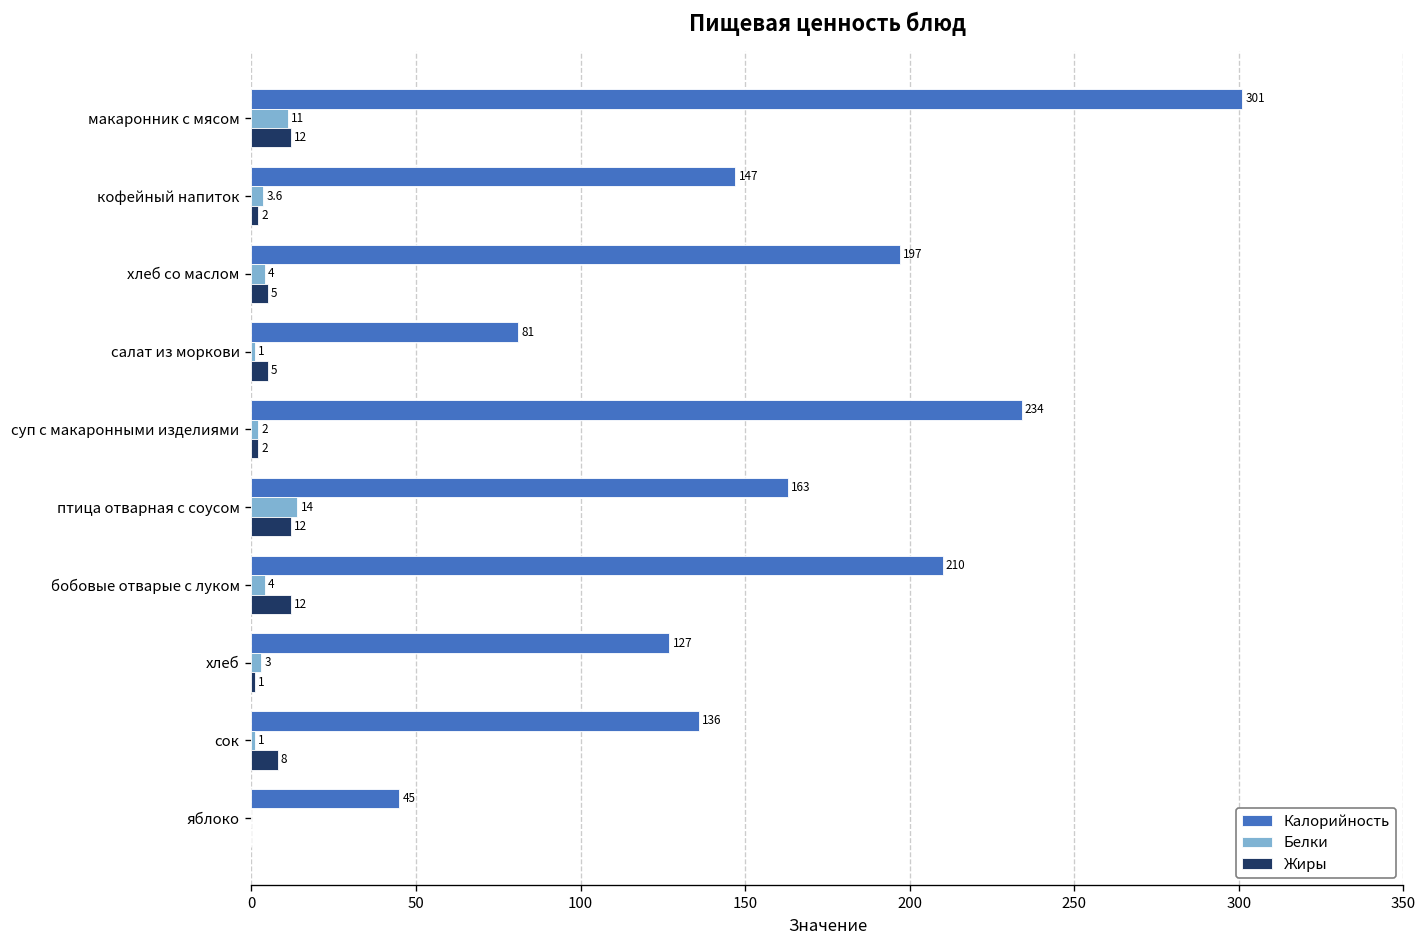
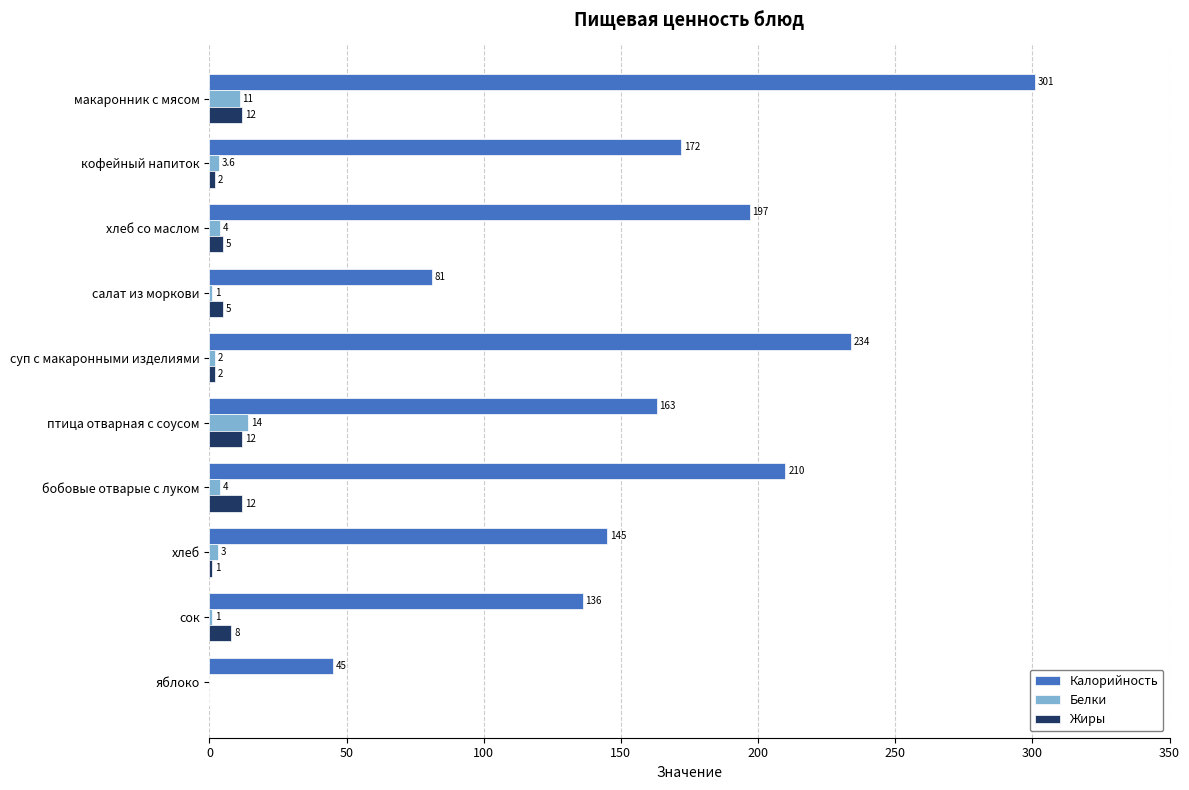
  {
    "Калорийность": {
      "макаронник с мясом": 301,
-     "кофейный напиток": 147,
+     "кофейный напиток": 172,
      "хлеб со маслом": 197,
      "салат из моркови": 81,
      "суп с макаронными изделиями": 234,
      "птица отварная с соусом": 163,
      "бобовые отварые с луком": 210,
-     "хлеб": 127,
+     "хлеб": 145,
      "сок": 136,
      "яблоко": 45
    },
    "Белки": {
      "макаронник с мясом": 11,
      "кофейный напиток": 3.6,
      "хлеб со маслом": 4,
      "салат из моркови": 1,
      "суп с макаронными изделиями": 2,
      "птица отварная с соусом": 14,
      "бобовые отварые с луком": 4,
      "хлеб": 3,
      "сок": 1
    },
    "Жиры": {
      "макаронник с мясом": 12,
      "кофейный напиток": 2,
      "хлеб со маслом": 5,
      "салат из моркови": 5,
      "суп с макаронными изделиями": 2,
      "птица отварная с соусом": 12,
      "бобовые отварые с луком": 12,
      "хлеб": 1,
      "сок": 8
    }
  }
